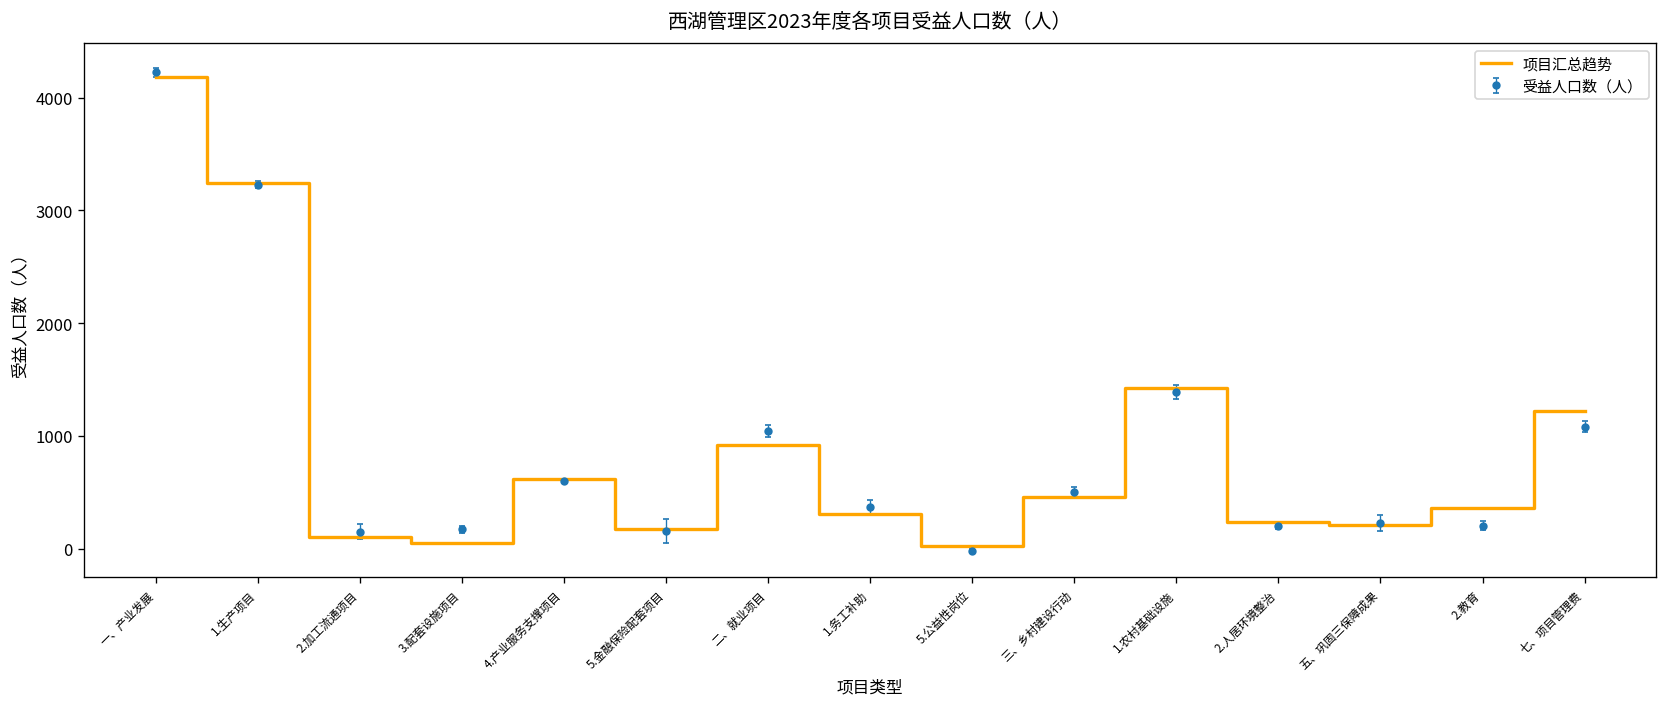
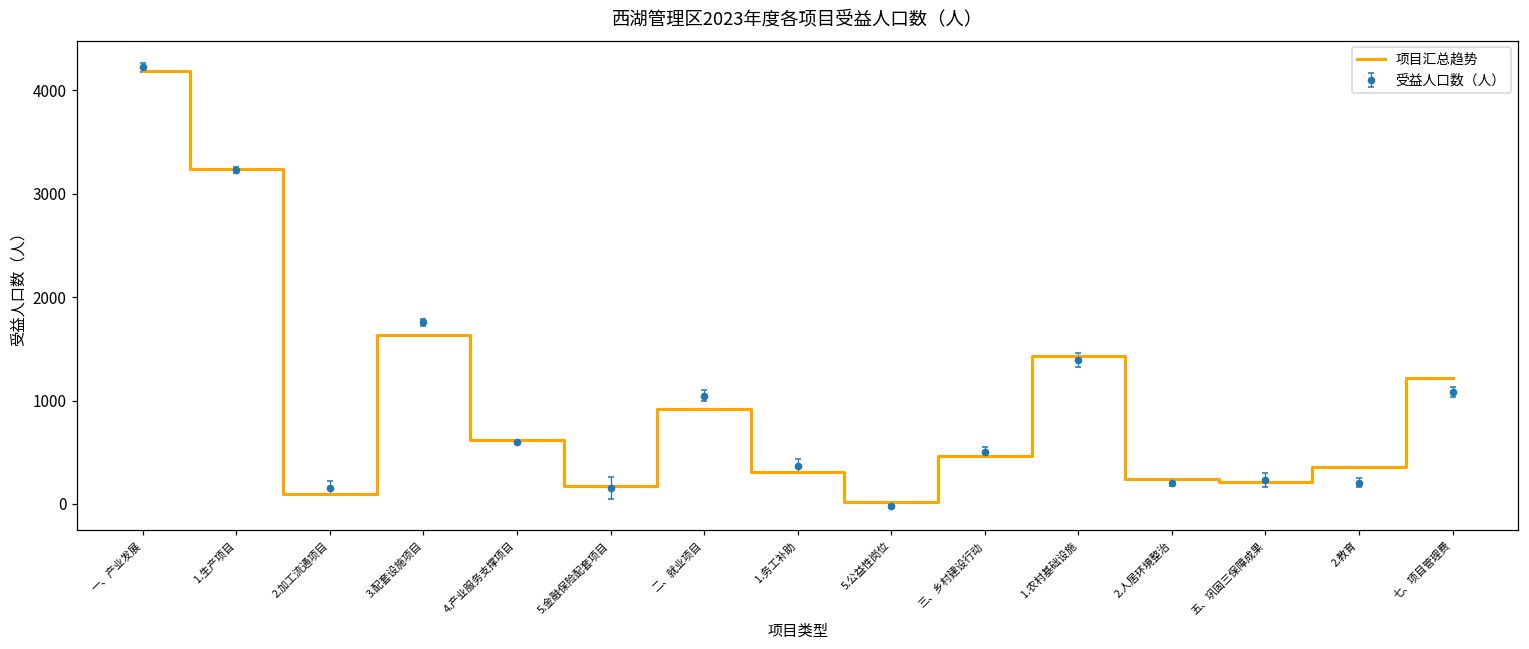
  {
    "项目汇总趋势": {
-     "3.配套设施项目": 100,
+     "3.配套设施项目": 1600,
      "二、就业项目": 900,
      "2.教育": 400,
      "七、项目管理费": 1200
    }
  }
